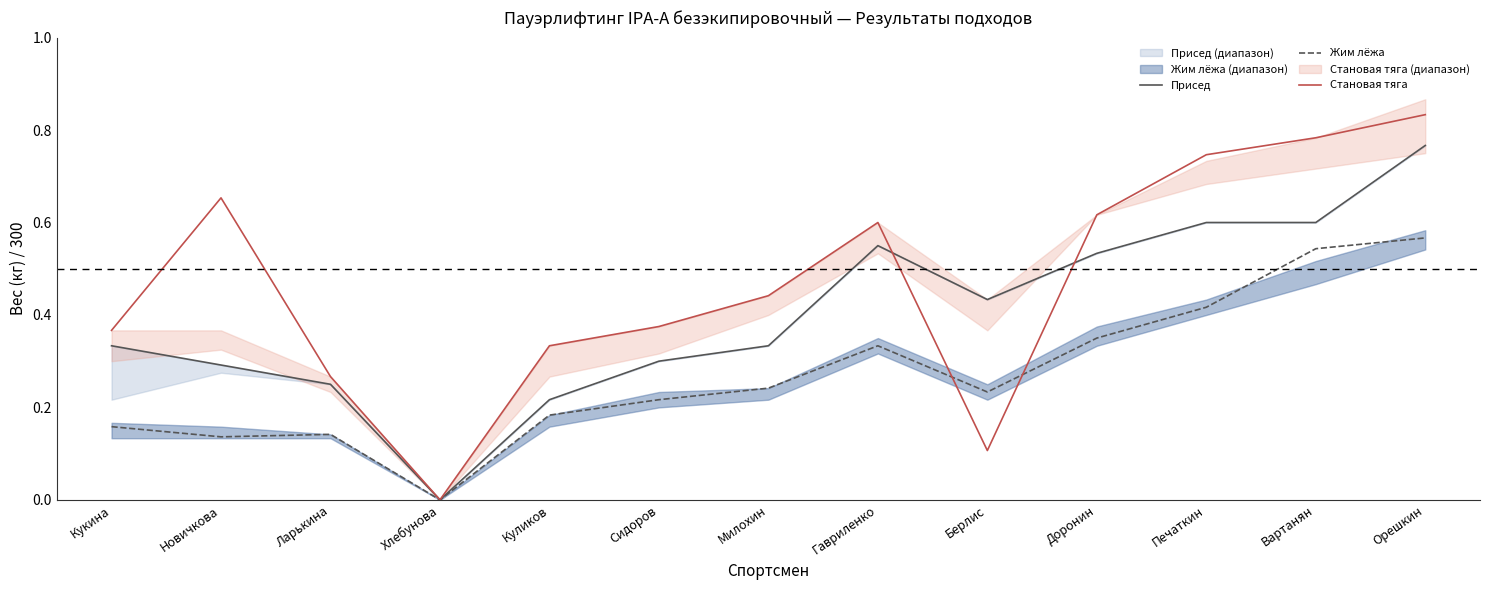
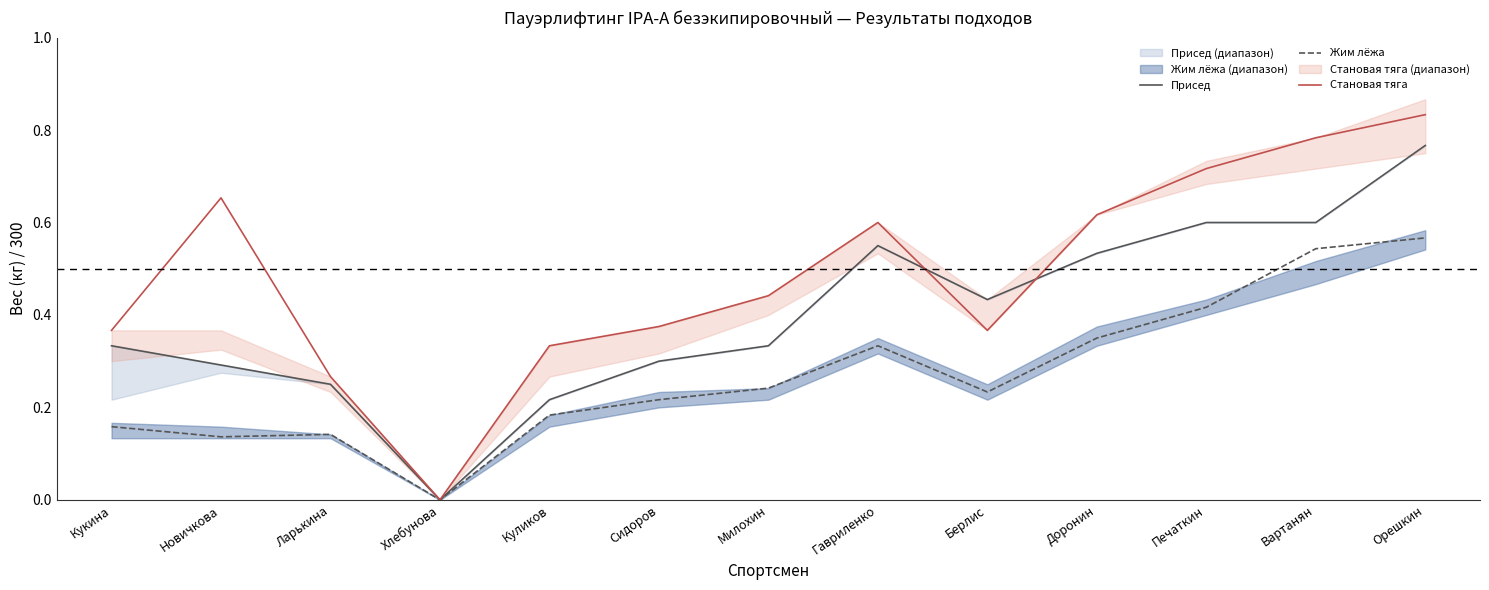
  {
    "Жим лёжа": {
      "Кукина": 0.16,
      "Новичкова": 0.14,
      "Сидоров": 0.22,
      "Гавриленко": 0.33,
      "Берлис": 0.23,
      "Доронин": 0.35,
      "Печаткин": 0.42,
      "Вартанян": 0.54,
      "Орешкин": 0.57
    },
    "Становая тяга": {
      "Новичкова": 0.65,
-     "Берлис": 0.11,
-     "Печаткин": 0.75,
+     "Берлис": 0.37,
+     "Печаткин": 0.72,
      "Орешкин": 0.83
    }
  }
